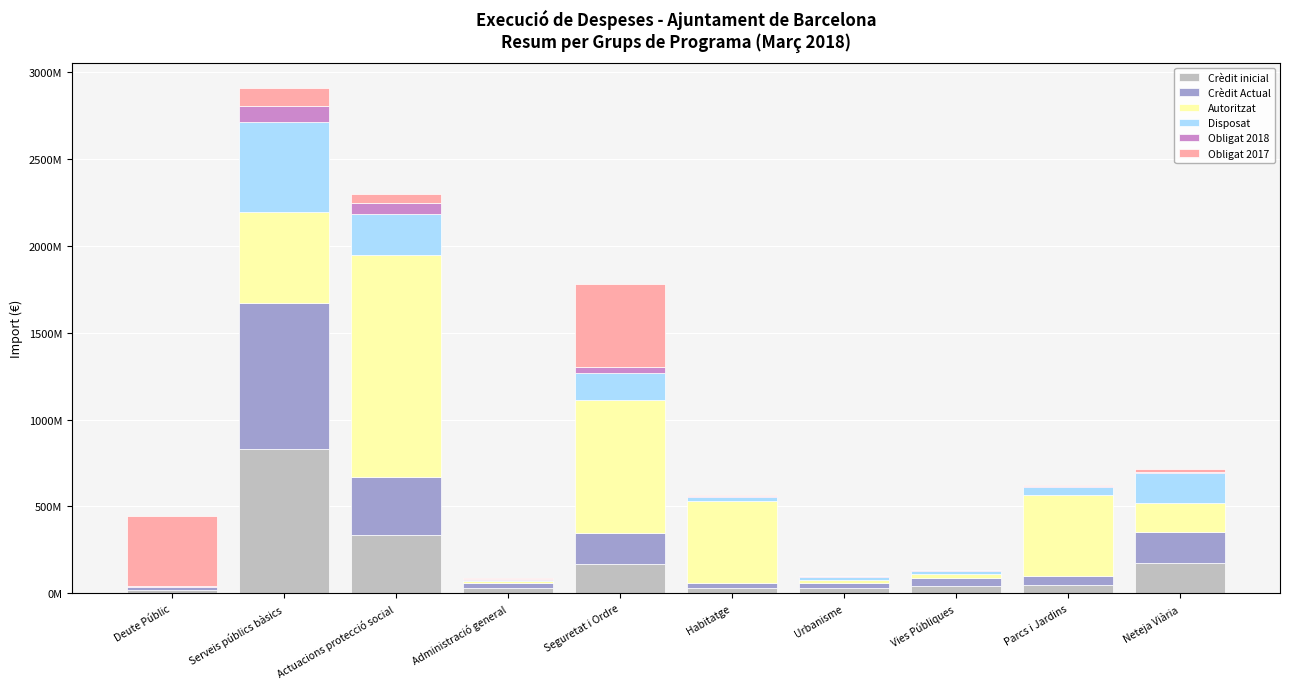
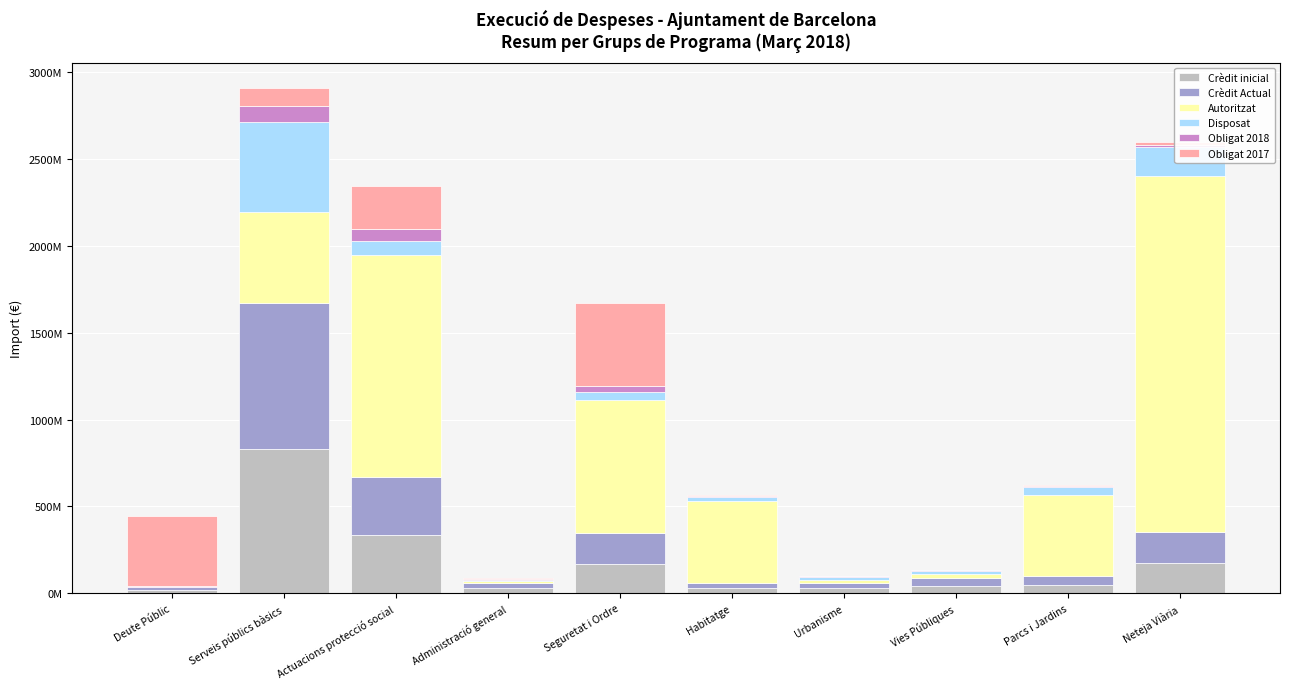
  {
    "Autoritzat": {
      "Serveis públics bàsics": 520000000,
      "Actuacions protecció social": 1280000000,
      "Seguretat i Ordre": 760000000,
      "Habitatge": 470000000,
      "Urbanisme": 20000000,
      "Vies Públiques": 20000000,
      "Parcs i Jardins": 470000000,
-     "Neteja Viària": 170000000
+     "Neteja Viària": 2050000000
    },
    "Disposat": {
      "Serveis públics bàsics": 510000000,
-     "Actuacions protecció social": 240000000,
-     "Seguretat i Ordre": 150000000,
+     "Actuacions protecció social": 80000000,
+     "Seguretat i Ordre": 40000000,
      "Habitatge": 20000000,
      "Urbanisme": 20000000,
      "Vies Públiques": 20000000,
      "Parcs i Jardins": 40000000
    },
    "Obligat 2017": {
      "Deute Públic": 410000000,
      "Serveis públics bàsics": 100000000,
-     "Actuacions protecció social": 50000000,
+     "Actuacions protecció social": 250000000,
      "Seguretat i Ordre": 480000000
    }
  }
